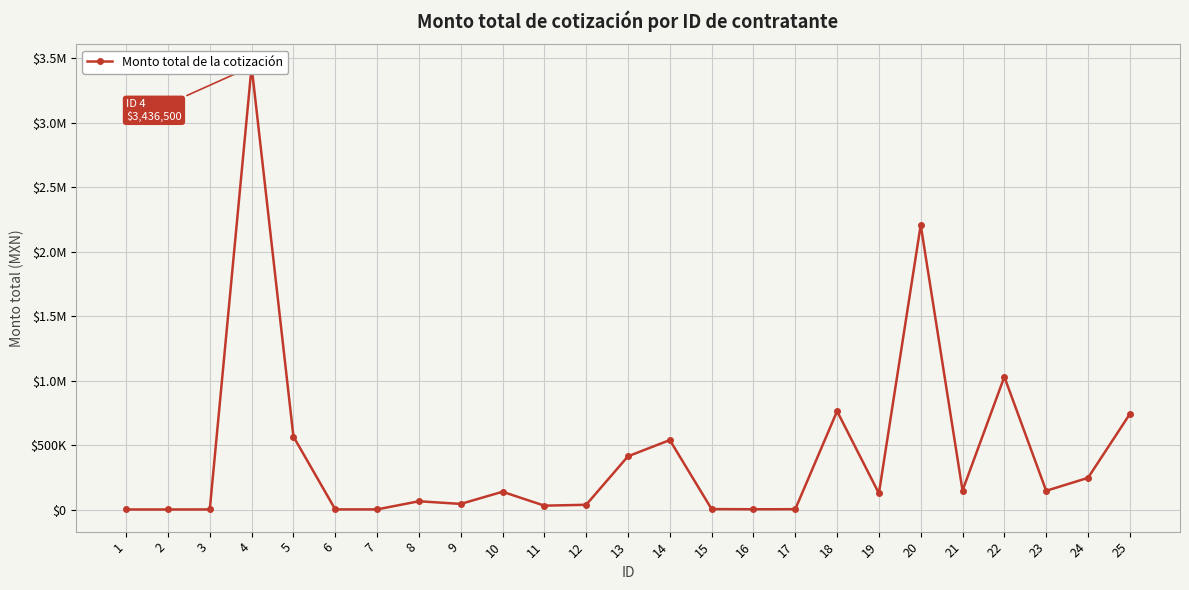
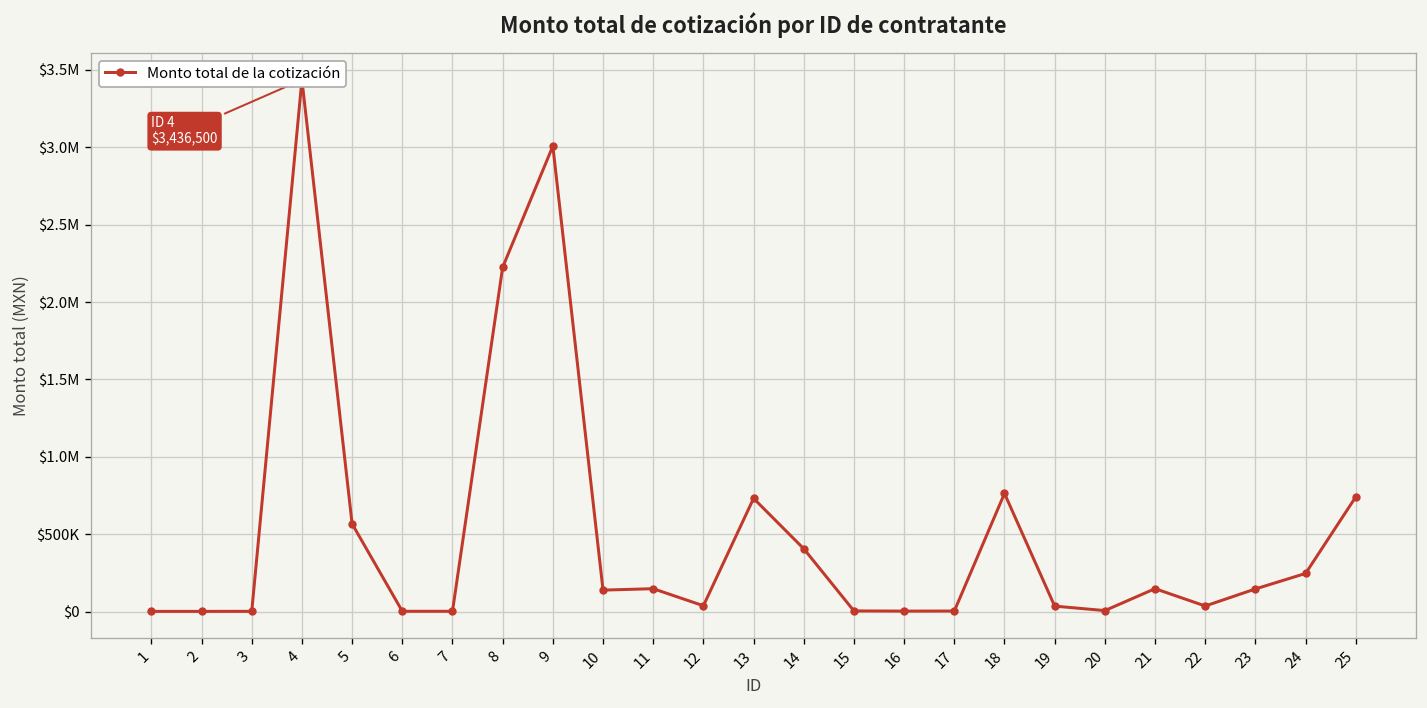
  {
    "1": "$0",
    "2": "$0",
    "3": "$0",
    "5": "$570000",
    "6": "$0",
    "7": "$0",
-   "8": "$60000",
-   "9": "$40000",
+   "8": "$2230000",
+   "9": "$3010000",
    "10": "$140000",
-   "11": "$30000",
+   "11": "$150000",
    "12": "$40000",
-   "13": "$410000",
-   "14": "$540000",
+   "13": "$730000",
+   "14": "$410000",
    "15": "$0",
    "16": "$0",
    "17": "$0",
    "18": "$760000",
-   "19": "$130000",
-   "20": "$2210000",
+   "19": "$40000",
+   "20": "$10000",
    "21": "$150000",
-   "22": "$1030000",
+   "22": "$40000",
    "23": "$150000",
    "24": "$250000",
    "25": "$740000"
  }
